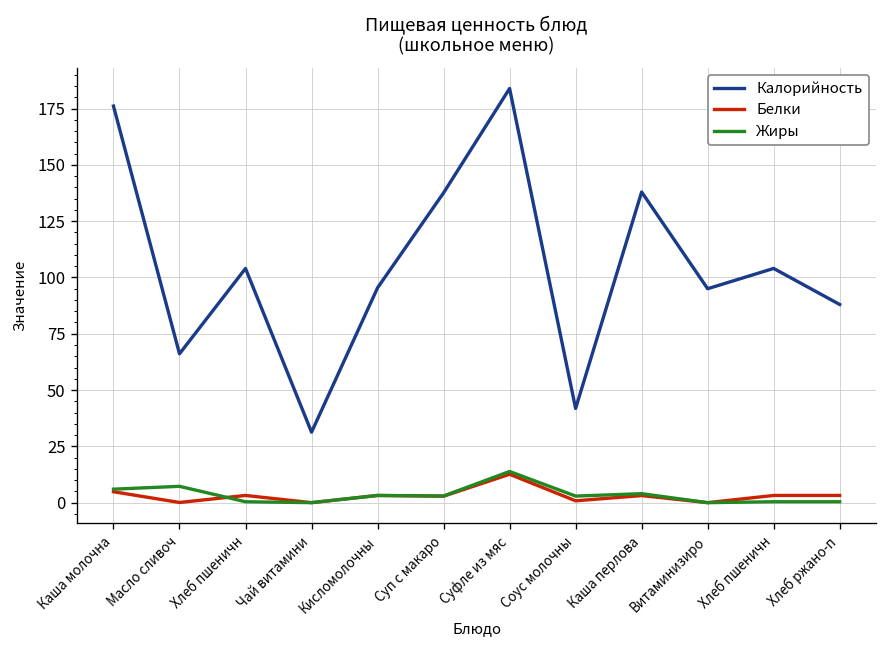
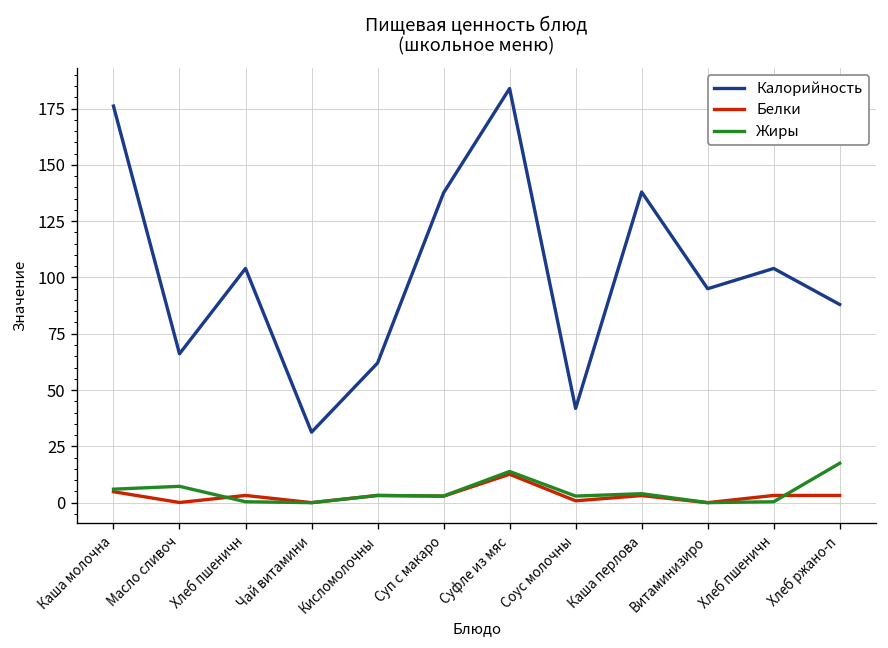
  {
    "Калорийность": {
      "Каша молочна": 176,
      "Масло сливоч": 66,
      "Чай витамини": 31,
-     "Кисломолочны": 95,
+     "Кисломолочны": 62,
      "Суп с макаро": 138,
      "Суфле из мяс": 184,
      "Соус молочны": 42,
      "Каша перлова": 138,
      "Витаминизиро": 95,
      "Хлеб ржано-п": 88
    },
    "Белки": {
      "Масло сливоч": 0,
      "Соус молочны": 1,
      "Хлеб ржано-п": 3
    },
    "Жиры": {
      "Масло сливоч": 7,
      "Соус молочны": 3,
-     "Хлеб ржано-п": 0
+     "Хлеб ржано-п": 18
    }
  }
